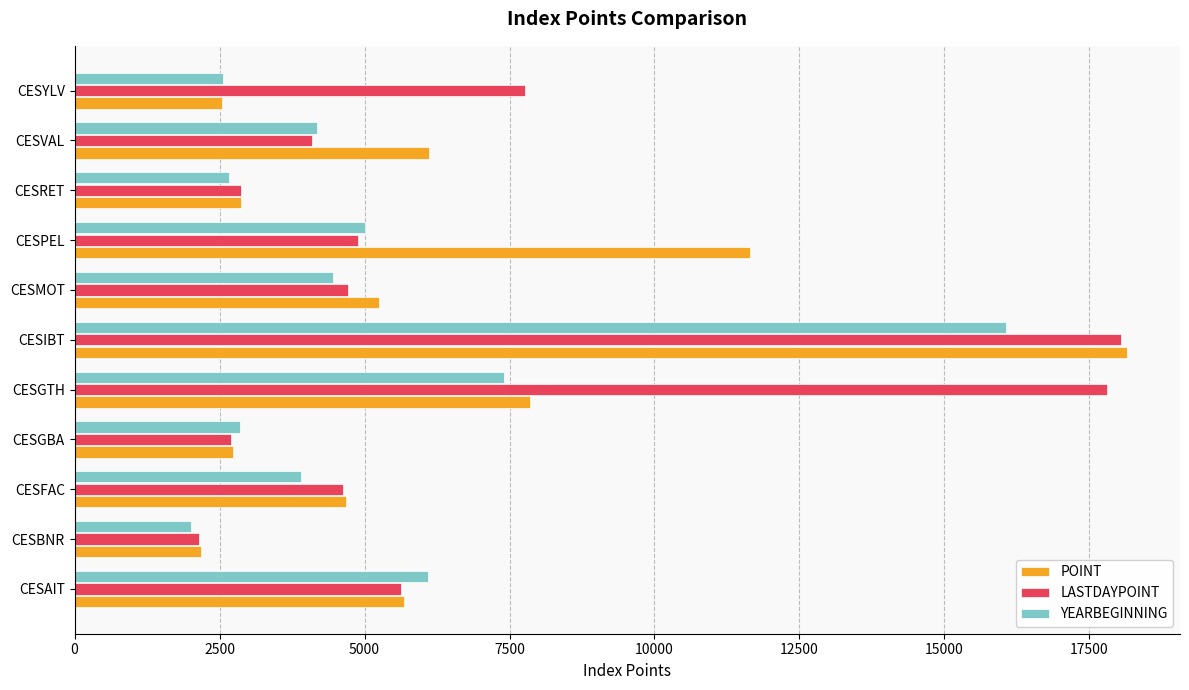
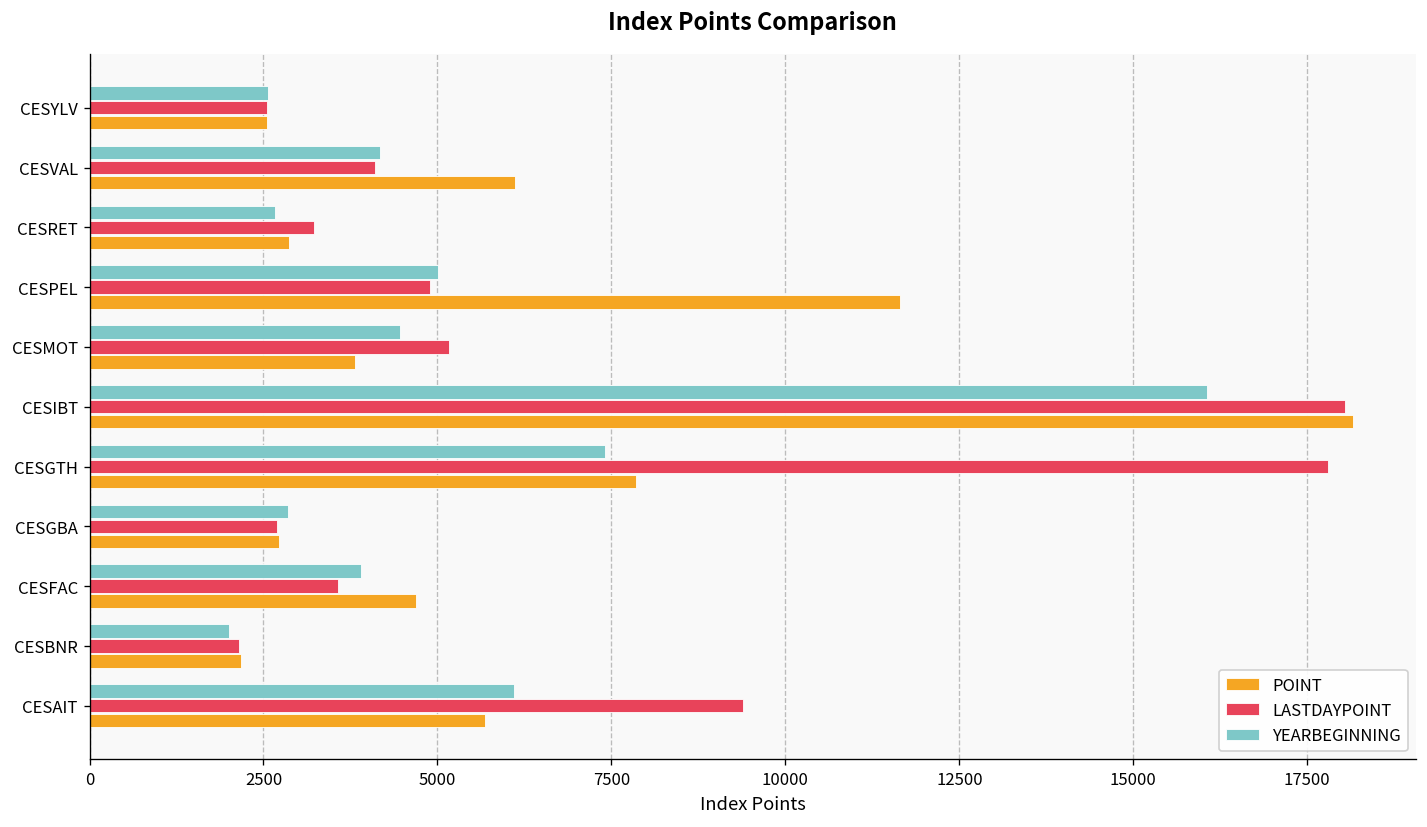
  {
    "POINT": {
      "CESYLV": 2500,
      "CESVAL": 6100,
      "CESRET": 2900,
      "CESPEL": 11600,
-     "CESMOT": 5300,
+     "CESMOT": 3800,
      "CESIBT": 18200,
      "CESGTH": 7900,
      "CESGBA": 2700,
      "CESFAC": 4700,
      "CESBNR": 2200,
      "CESAIT": 5700
    },
    "LASTDAYPOINT": {
-     "CESYLV": 7800,
+     "CESYLV": 2500,
      "CESVAL": 4100,
-     "CESRET": 2900,
+     "CESRET": 3200,
      "CESPEL": 4900,
-     "CESMOT": 4700,
+     "CESMOT": 5200,
      "CESIBT": 18000,
      "CESGTH": 17800,
      "CESGBA": 2700,
-     "CESFAC": 4600,
+     "CESFAC": 3600,
      "CESBNR": 2100,
-     "CESAIT": 5600
+     "CESAIT": 9400
    },
    "YEARBEGINNING": {
      "CESYLV": 2600,
      "CESVAL": 4200,
      "CESRET": 2700,
      "CESPEL": 5000,
      "CESMOT": 4500,
      "CESIBT": 16100,
      "CESGTH": 7400,
      "CESGBA": 2900,
      "CESFAC": 3900,
      "CESBNR": 2000,
      "CESAIT": 6100
    }
  }
